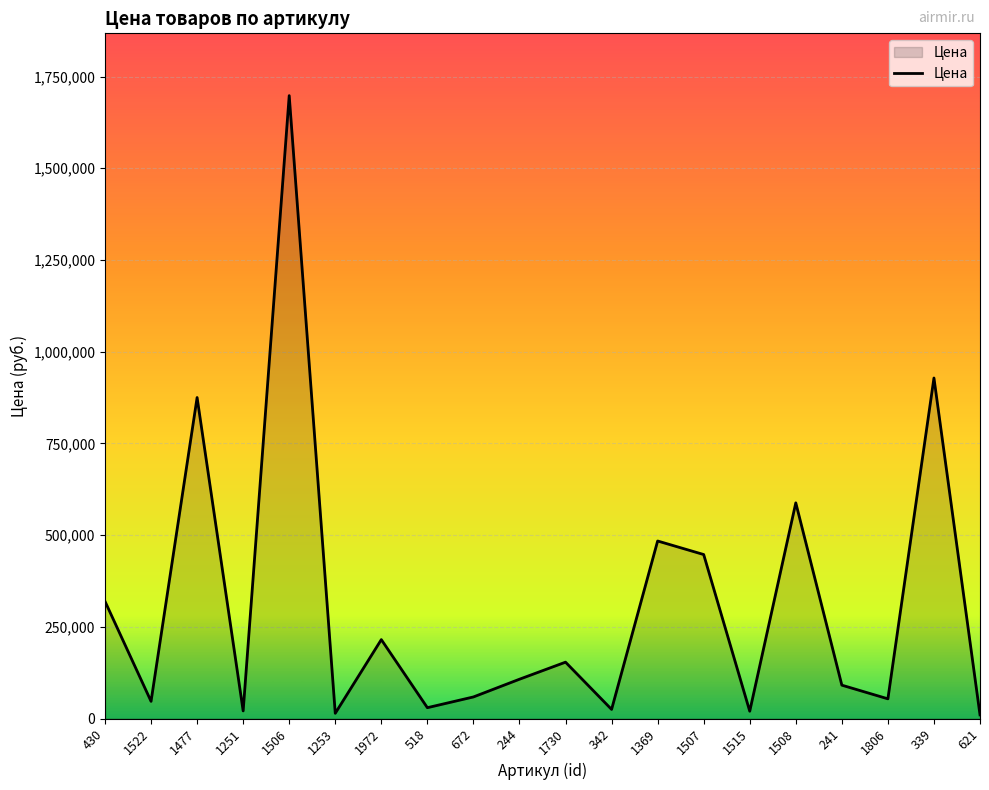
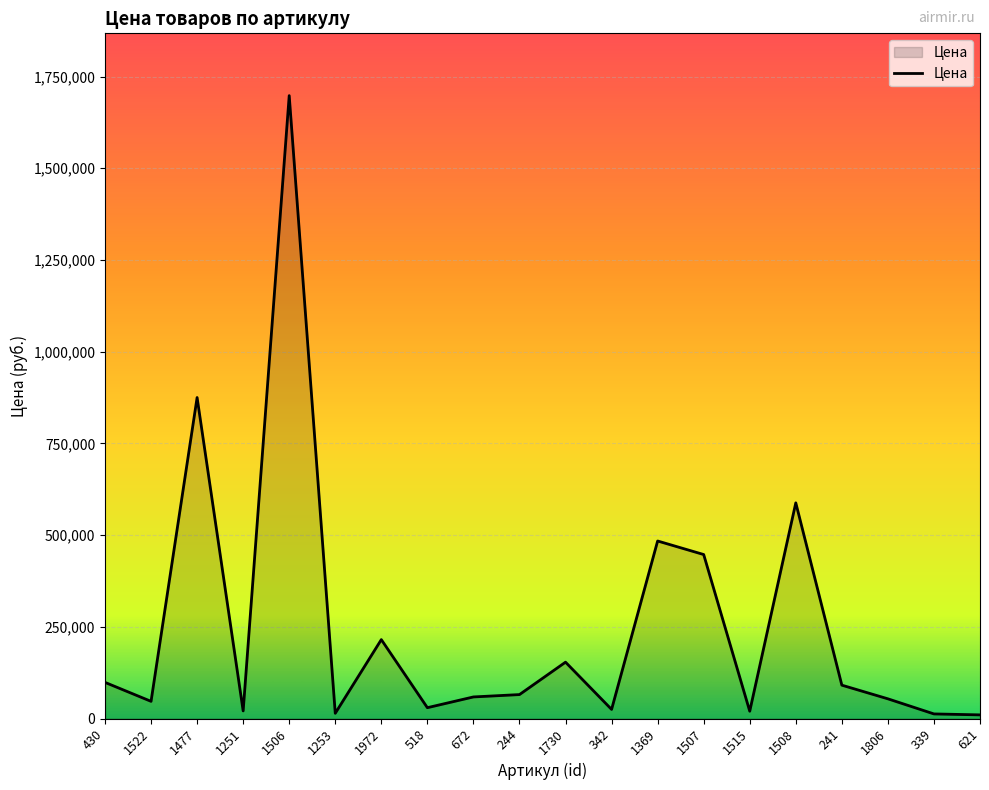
  {
-   "430": "320,000",
+   "430": "100,000",
    "1522": "50,000",
    "1477": "880,000",
    "1251": "20,000",
    "1506": "1,700,000",
    "1253": "10,000",
    "1972": "220,000",
    "518": "30,000",
    "672": "60,000",
-   "244": "110,000",
+   "244": "70,000",
    "1730": "150,000",
    "342": "20,000",
    "1369": "480,000",
    "1507": "450,000",
    "1515": "20,000",
    "1508": "590,000",
    "241": "90,000",
    "1806": "50,000",
-   "339": "930,000",
+   "339": "10,000",
    "621": "10,000"
  }
